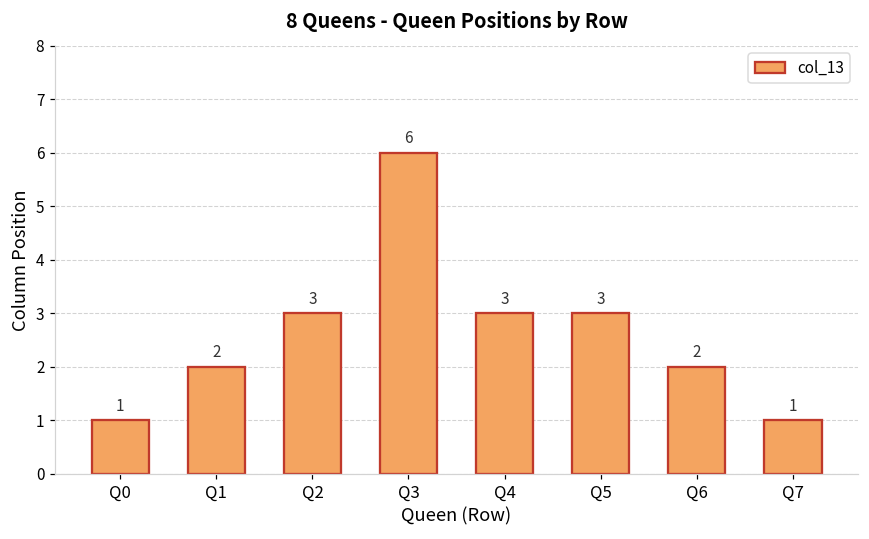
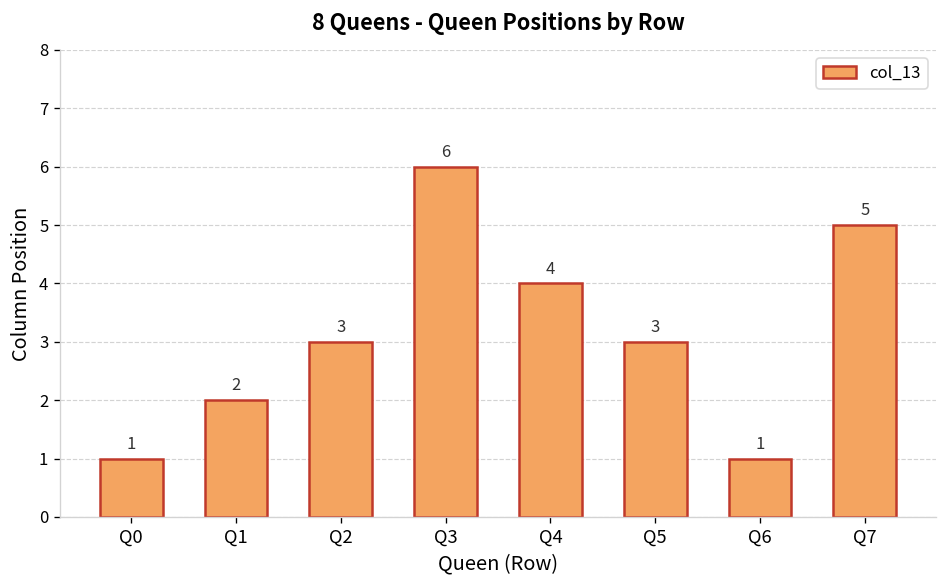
  {
    "Q0": 1,
    "Q1": 2,
    "Q2": 3,
    "Q3": 6,
-   "Q4": 3,
+   "Q4": 4,
    "Q5": 3,
-   "Q6": 2,
-   "Q7": 1
+   "Q6": 1,
+   "Q7": 5
  }
